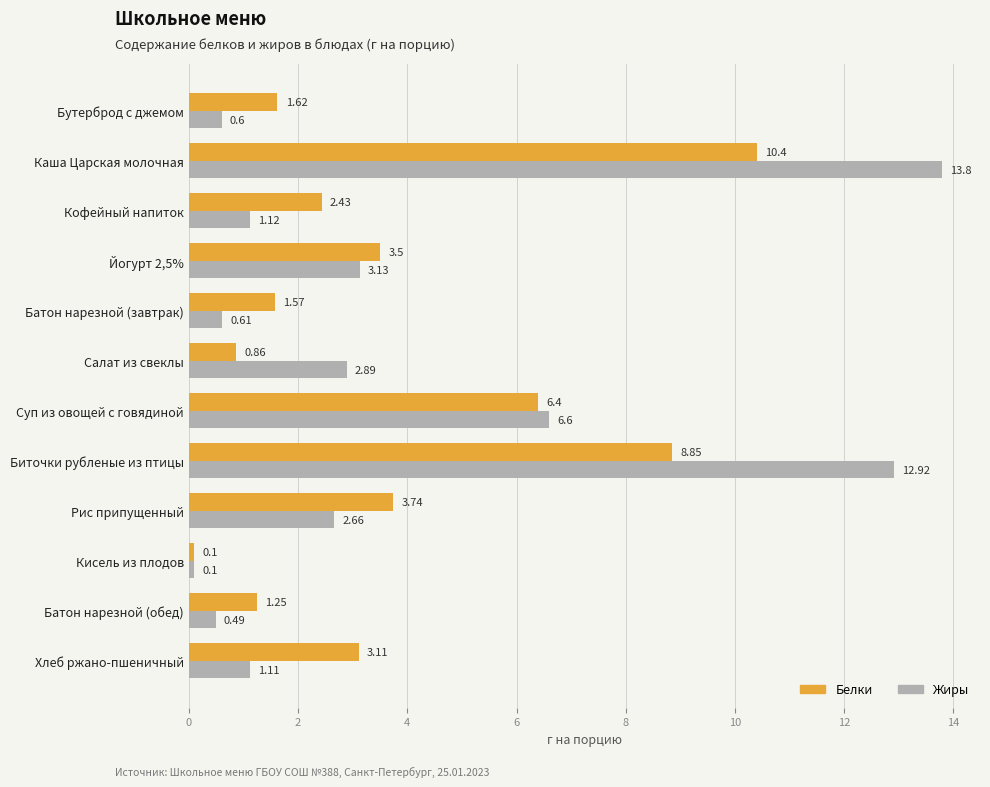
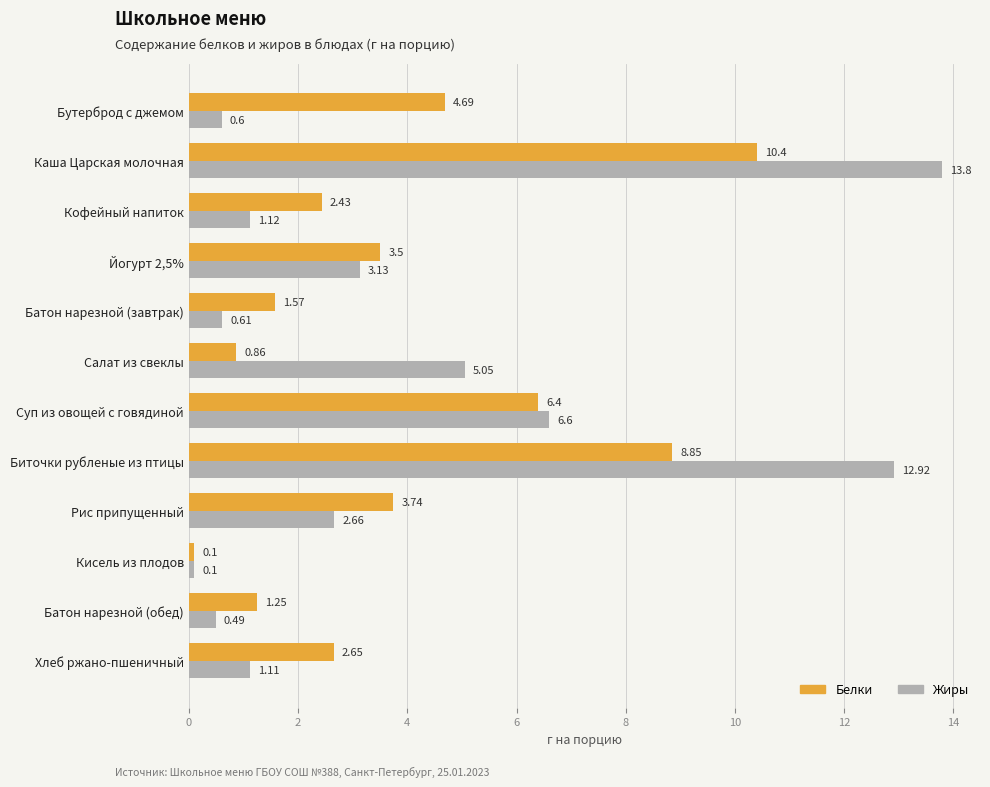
  {
    "Жиры": {
      "Бутерброд с джемом": 0.6,
      "Каша Царская молочная": 13.8,
      "Кофейный напиток": 1.12,
      "Йогурт 2,5%": 3.13,
      "Батон нарезной (завтрак)": 0.61,
-     "Салат из свеклы": 2.89,
+     "Салат из свеклы": 5.05,
      "Суп из овощей с говядиной": 6.6,
      "Биточки рубленые из птицы": 12.92,
      "Рис припущенный": 2.66,
      "Кисель из плодов": 0.1,
      "Батон нарезной (обед)": 0.49,
      "Хлеб ржано-пшеничный": 1.11
    },
    "Белки": {
-     "Бутерброд с джемом": 1.62,
+     "Бутерброд с джемом": 4.69,
      "Каша Царская молочная": 10.4,
      "Кофейный напиток": 2.43,
      "Йогурт 2,5%": 3.5,
      "Батон нарезной (завтрак)": 1.57,
      "Салат из свеклы": 0.86,
      "Суп из овощей с говядиной": 6.4,
      "Биточки рубленые из птицы": 8.85,
      "Рис припущенный": 3.74,
      "Кисель из плодов": 0.1,
      "Батон нарезной (обед)": 1.25,
-     "Хлеб ржано-пшеничный": 3.11
+     "Хлеб ржано-пшеничный": 2.65
    }
  }
